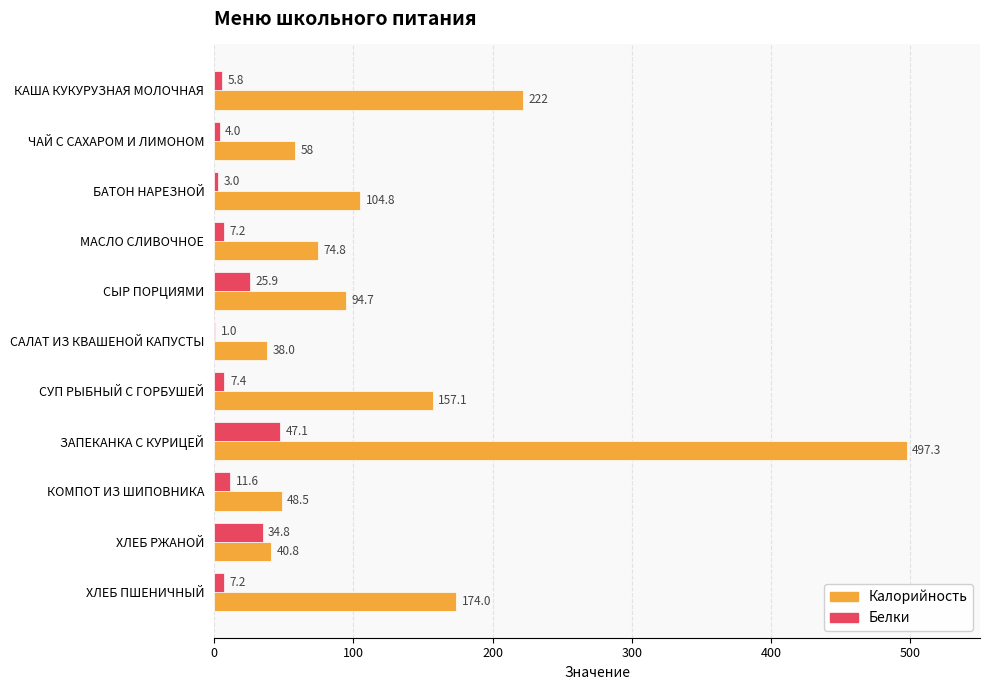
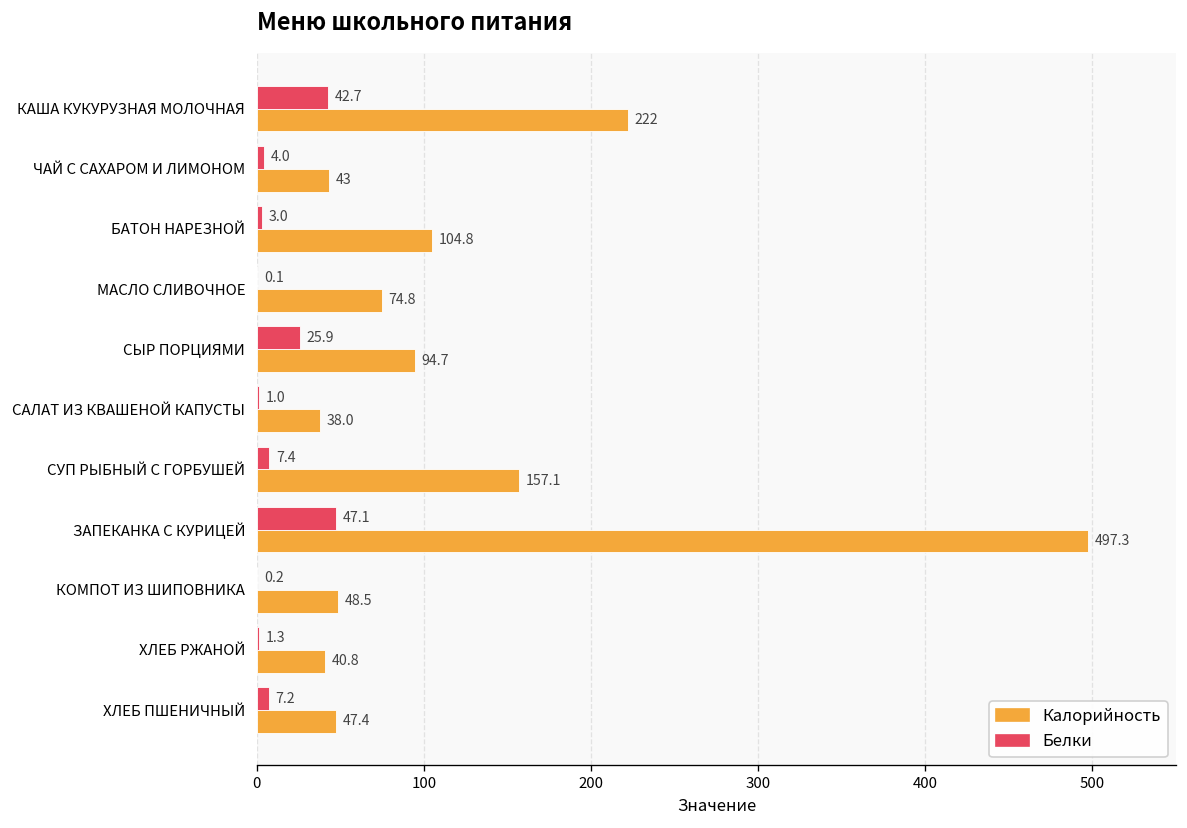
  {
    "Калорийность": {
      "КАША КУКУРУЗНАЯ МОЛОЧНАЯ": 222,
-     "ЧАЙ С САХАРОМ И ЛИМОНОМ": 58,
+     "ЧАЙ С САХАРОМ И ЛИМОНОМ": 43,
      "БАТОН НАРЕЗНОЙ": 104.8,
      "МАСЛО СЛИВОЧНОЕ": 74.8,
      "СЫР ПОРЦИЯМИ": 94.7,
      "САЛАТ ИЗ КВАШЕНОЙ КАПУСТЫ": 38.0,
      "СУП РЫБНЫЙ С ГОРБУШЕЙ": 157.1,
      "ЗАПЕКАНКА С КУРИЦЕЙ": 497.3,
      "КОМПОТ ИЗ ШИПОВНИКА": 48.5,
      "ХЛЕБ РЖАНОЙ": 40.8,
-     "ХЛЕБ ПШЕНИЧНЫЙ": 174.0
+     "ХЛЕБ ПШЕНИЧНЫЙ": 47.4
    },
    "Белки": {
-     "КАША КУКУРУЗНАЯ МОЛОЧНАЯ": 5.8,
+     "КАША КУКУРУЗНАЯ МОЛОЧНАЯ": 42.7,
      "ЧАЙ С САХАРОМ И ЛИМОНОМ": 4.0,
      "БАТОН НАРЕЗНОЙ": 3.0,
-     "МАСЛО СЛИВОЧНОЕ": 7.2,
+     "МАСЛО СЛИВОЧНОЕ": 0.1,
      "СЫР ПОРЦИЯМИ": 25.9,
      "САЛАТ ИЗ КВАШЕНОЙ КАПУСТЫ": 1.0,
      "СУП РЫБНЫЙ С ГОРБУШЕЙ": 7.4,
      "ЗАПЕКАНКА С КУРИЦЕЙ": 47.1,
-     "КОМПОТ ИЗ ШИПОВНИКА": 11.6,
-     "ХЛЕБ РЖАНОЙ": 34.8,
+     "КОМПОТ ИЗ ШИПОВНИКА": 0.2,
+     "ХЛЕБ РЖАНОЙ": 1.3,
      "ХЛЕБ ПШЕНИЧНЫЙ": 7.2
    }
  }
